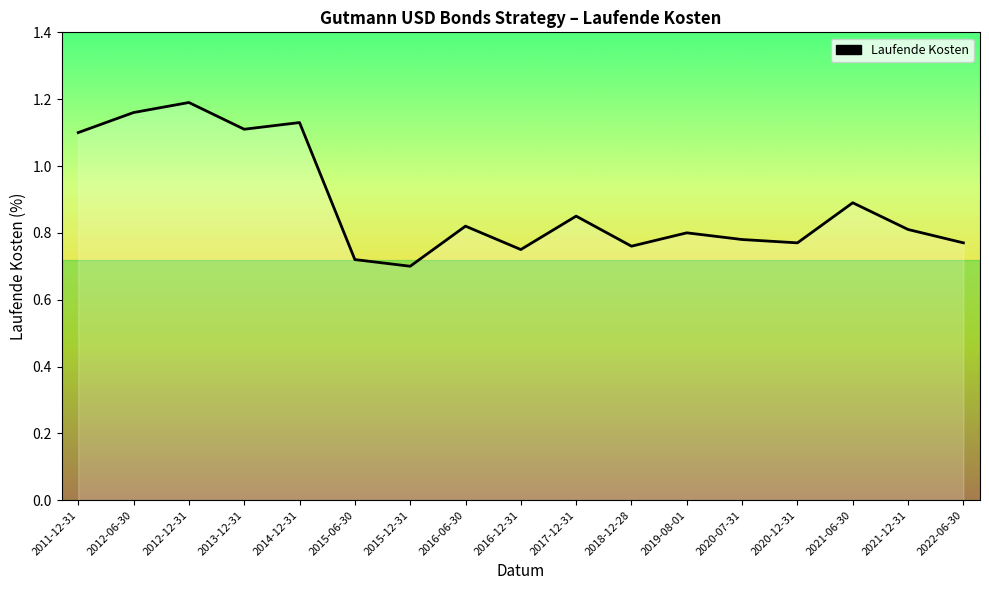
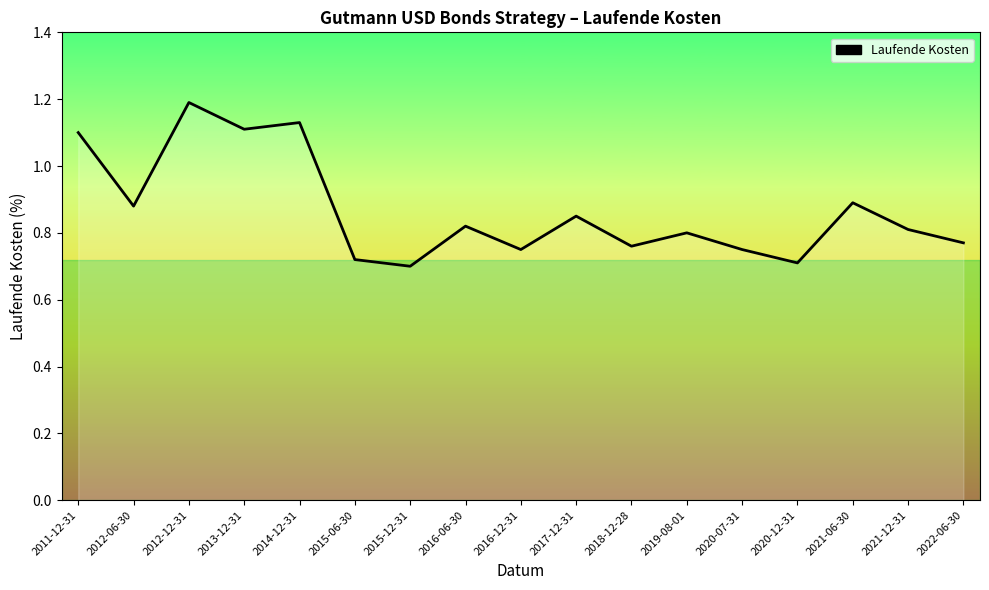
  {
    "2011-12-31": 1.10,
-   "2012-06-30": 1.16,
+   "2012-06-30": 0.88,
    "2012-12-31": 1.19,
    "2013-12-31": 1.11,
    "2014-12-31": 1.13,
    "2015-06-30": 0.72,
    "2015-12-31": 0.70,
    "2016-06-30": 0.82,
    "2016-12-31": 0.75,
    "2017-12-31": 0.85,
    "2018-12-28": 0.76,
    "2019-08-01": 0.80,
-   "2020-07-31": 0.78,
-   "2020-12-31": 0.77,
+   "2020-07-31": 0.75,
+   "2020-12-31": 0.71,
    "2021-06-30": 0.89,
    "2021-12-31": 0.81,
    "2022-06-30": 0.77
  }
